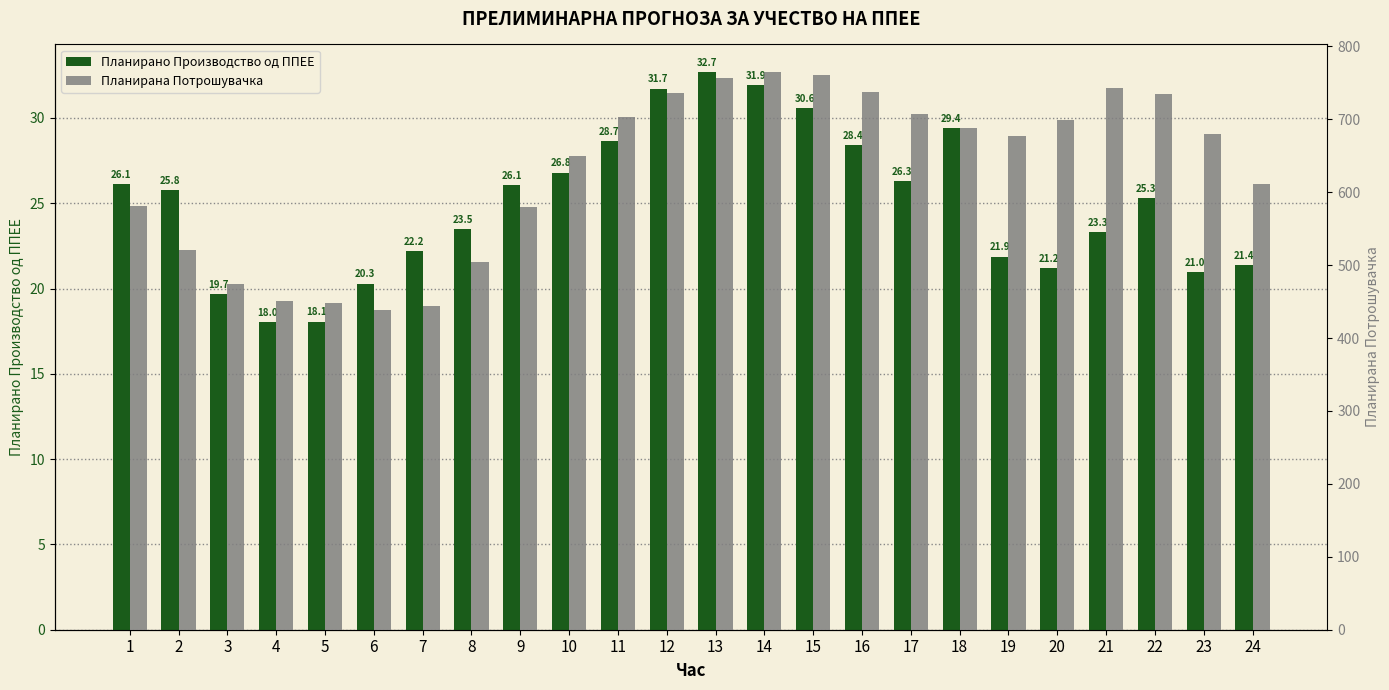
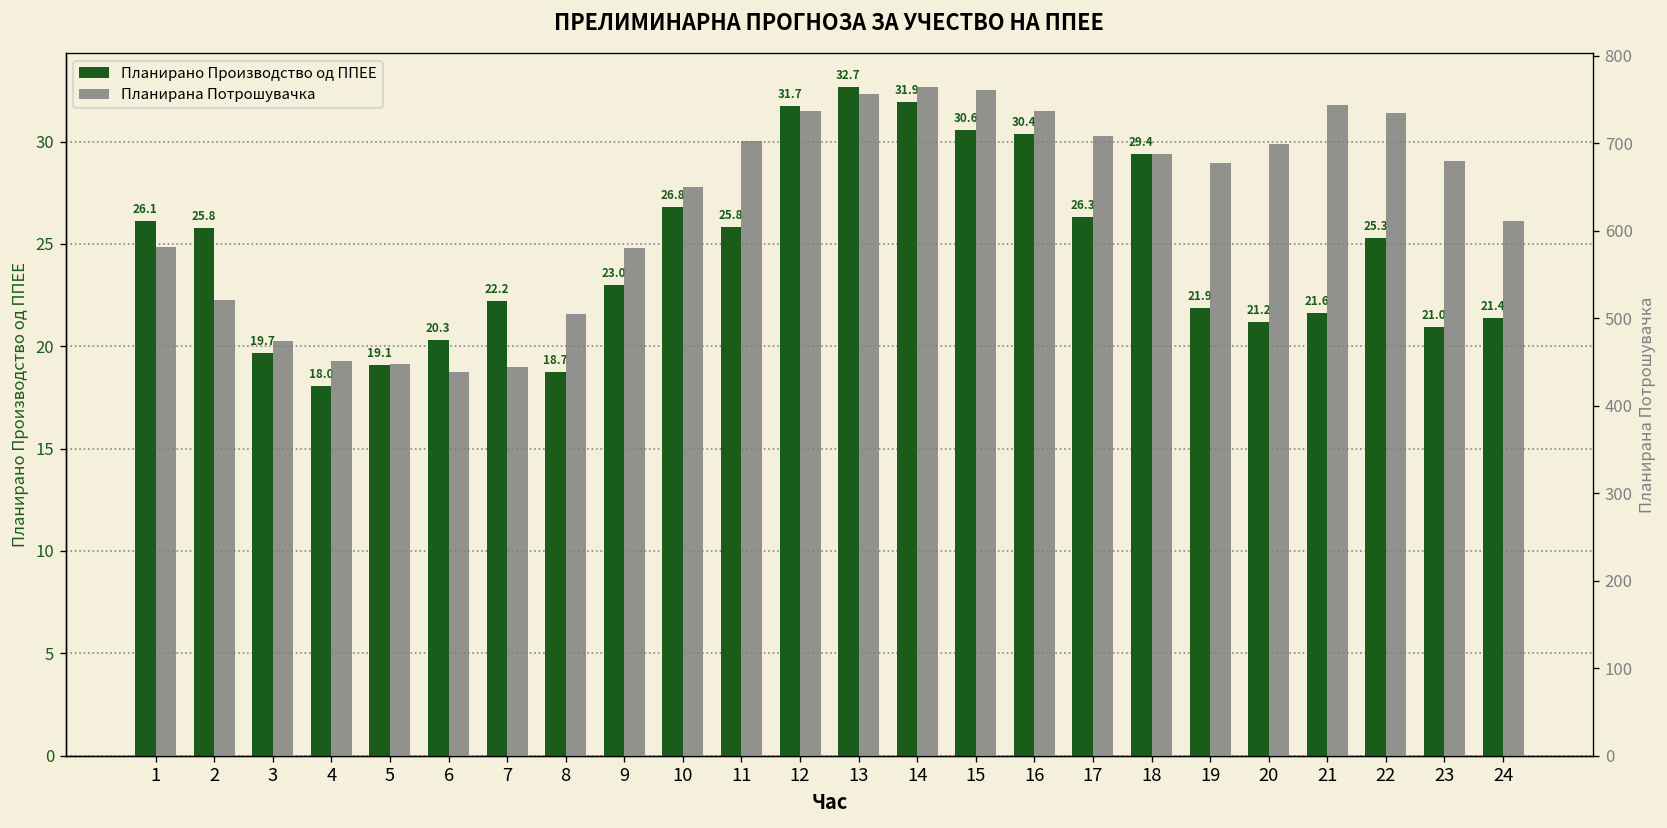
  {
    "Планирано Производство од ППЕЕ": {
      "1": 26.1,
      "2": 25.8,
      "3": 19.7,
      "4": 18.0,
-     "5": 18.1,
+     "5": 19.1,
      "6": 20.3,
      "7": 22.2,
-     "8": 23.5,
-     "9": 26.1,
+     "8": 18.7,
+     "9": 23.0,
      "10": 26.8,
-     "11": 28.7,
+     "11": 25.8,
      "12": 31.7,
      "13": 32.7,
      "14": 31.9,
      "15": 30.6,
-     "16": 28.4,
+     "16": 30.4,
      "17": 26.3,
      "18": 29.4,
      "19": 21.9,
      "20": 21.2,
-     "21": 23.3,
+     "21": 21.6,
      "22": 25.3,
      "23": 21.0,
      "24": 21.4
    }
  }
